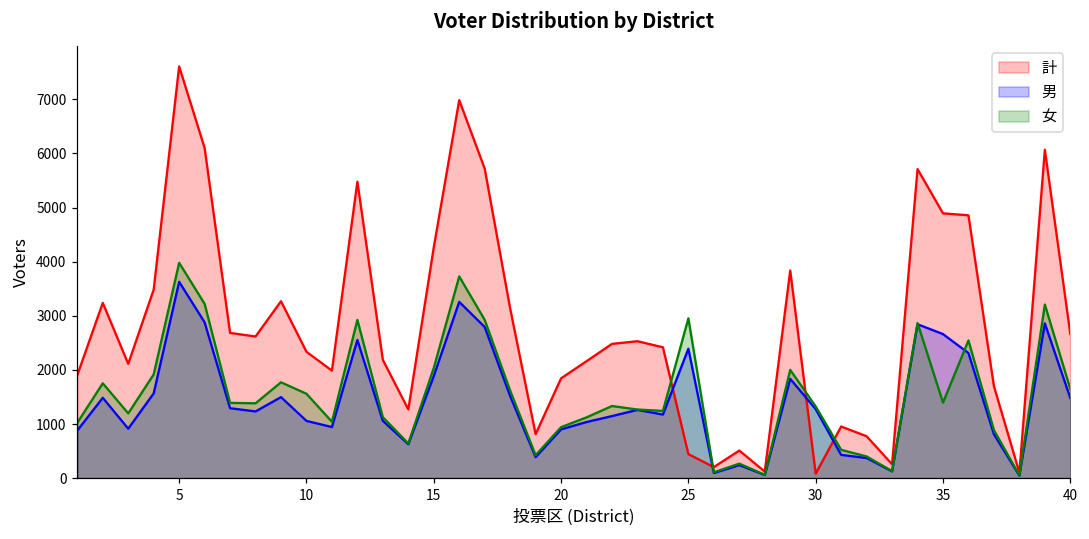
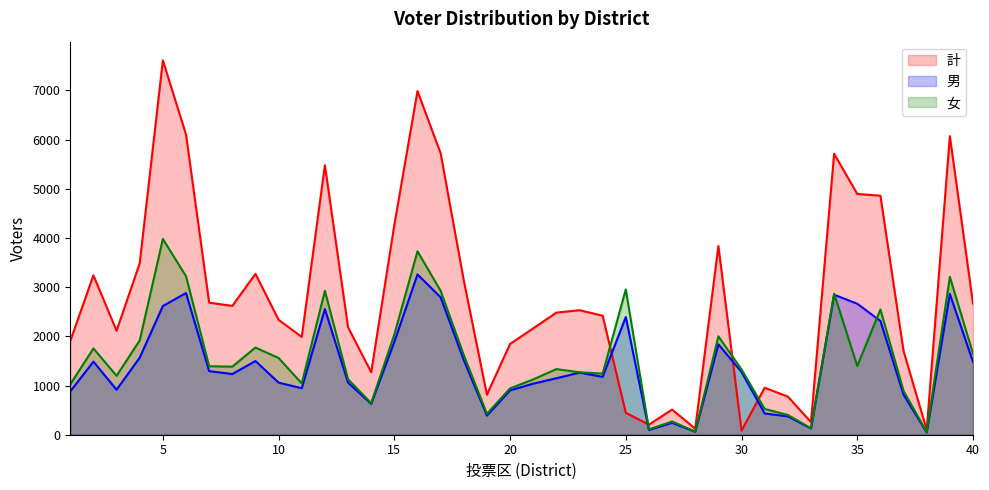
  {
    "計": {
      "5": 7600,
      "10": 2300,
      "15": 4300,
      "20": 1800,
      "25": 400,
      "30": 100,
      "35": 4900,
      "40": 2700
    },
    "男": {
-     "5": 3600,
+     "5": 2600,
      "10": 1100,
      "15": 1900,
      "25": 2400,
      "35": 2700,
      "40": 1500
    },
    "女": {
      "5": 4000,
      "10": 1600,
      "15": 2000,
      "25": 3000,
      "35": 1400,
      "40": 1600
    }
  }
